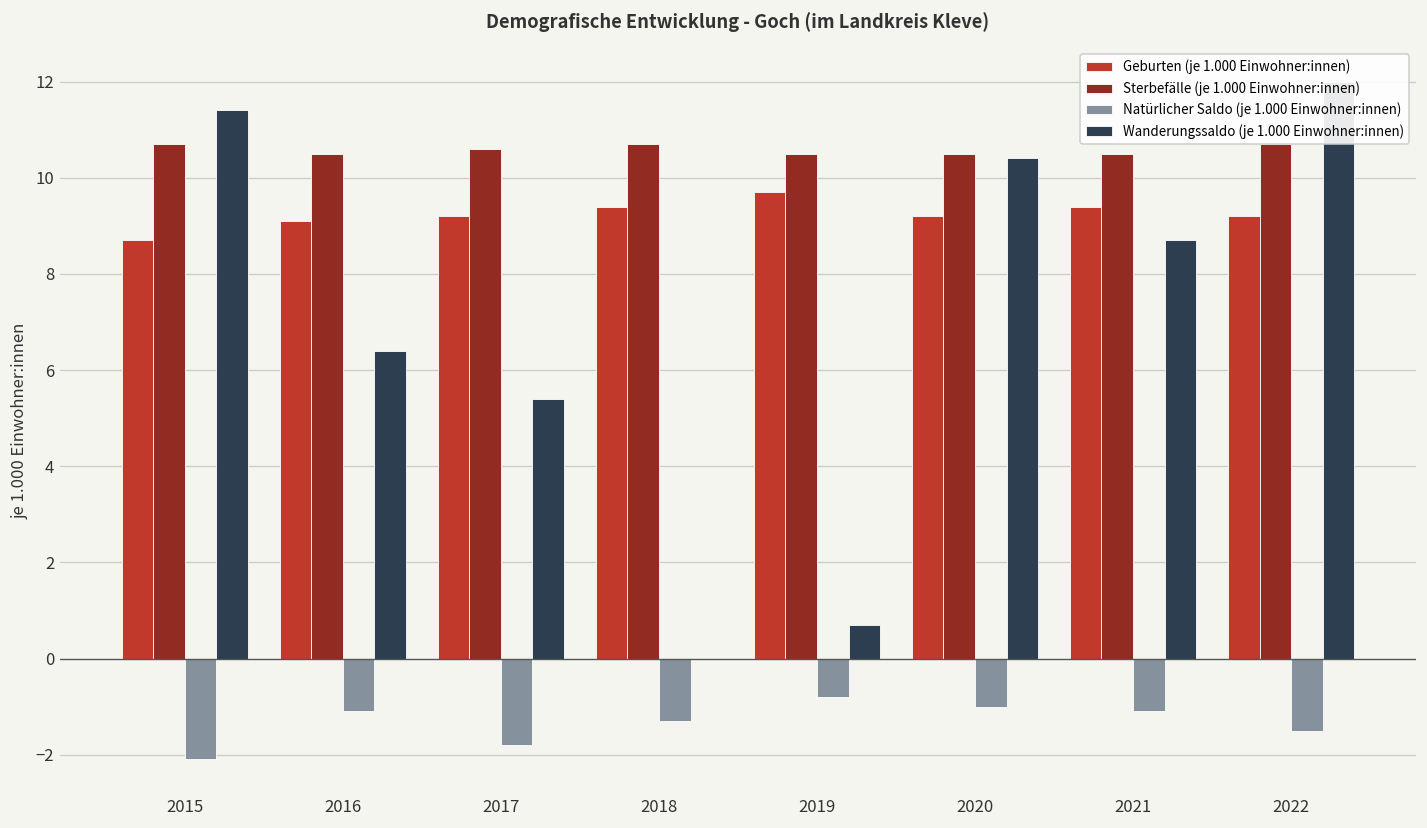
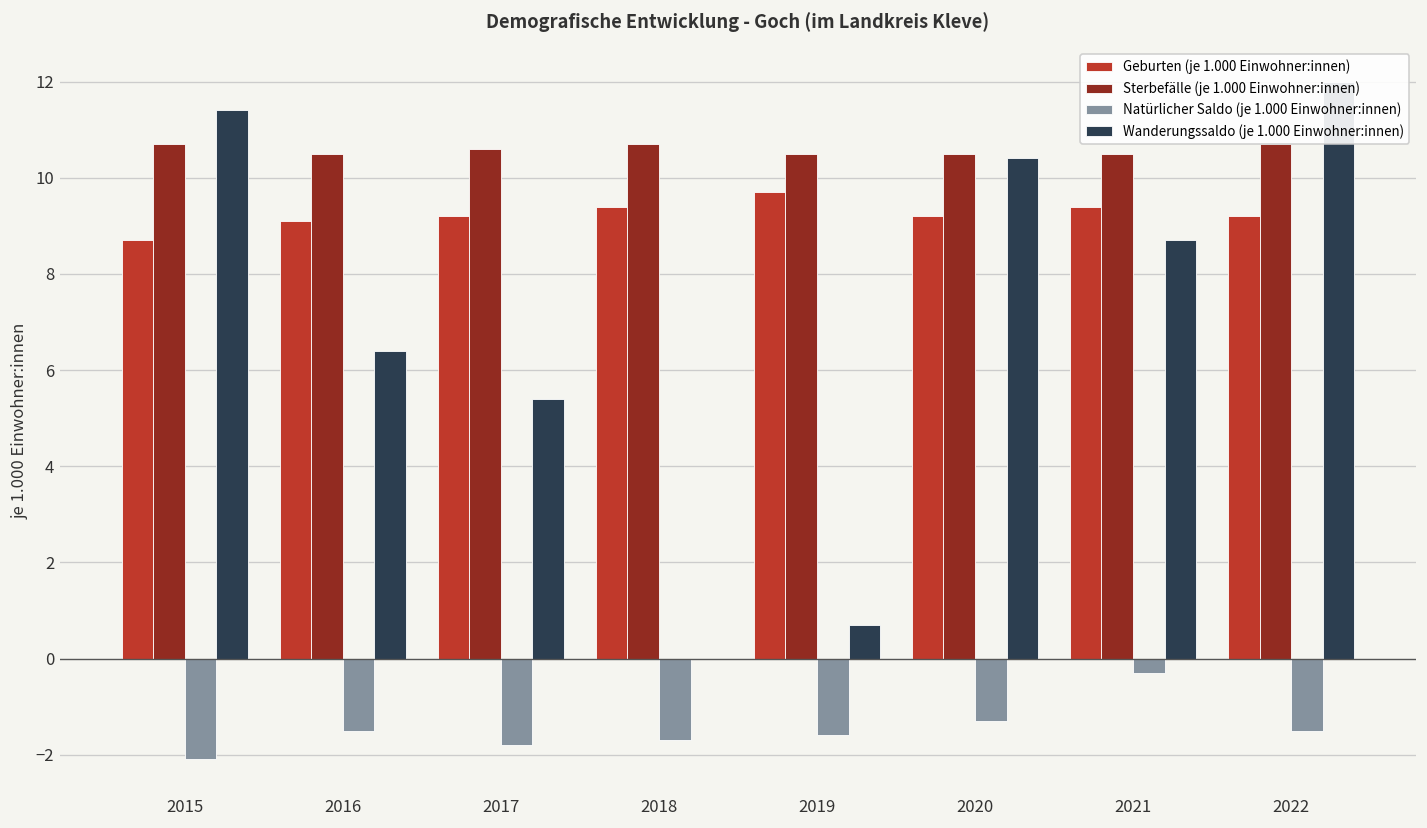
  {
    "Natürlicher Saldo (je 1.000 Einwohner:innen)": {
      "2015": -2.1,
-     "2016": -1.1,
+     "2016": -1.5,
      "2017": -1.8,
-     "2018": -1.3,
-     "2019": -0.8,
-     "2020": -1.0,
-     "2021": -1.1,
+     "2018": -1.7,
+     "2019": -1.6,
+     "2020": -1.3,
+     "2021": -0.3,
      "2022": -1.5
    },
    "Wanderungssaldo (je 1.000 Einwohner:innen)": {
      "2015": 11.4,
      "2016": 6.4,
      "2017": 5.4,
      "2018": 0.0,
      "2019": 0.7,
      "2020": 10.4,
      "2021": 8.7
    }
  }
